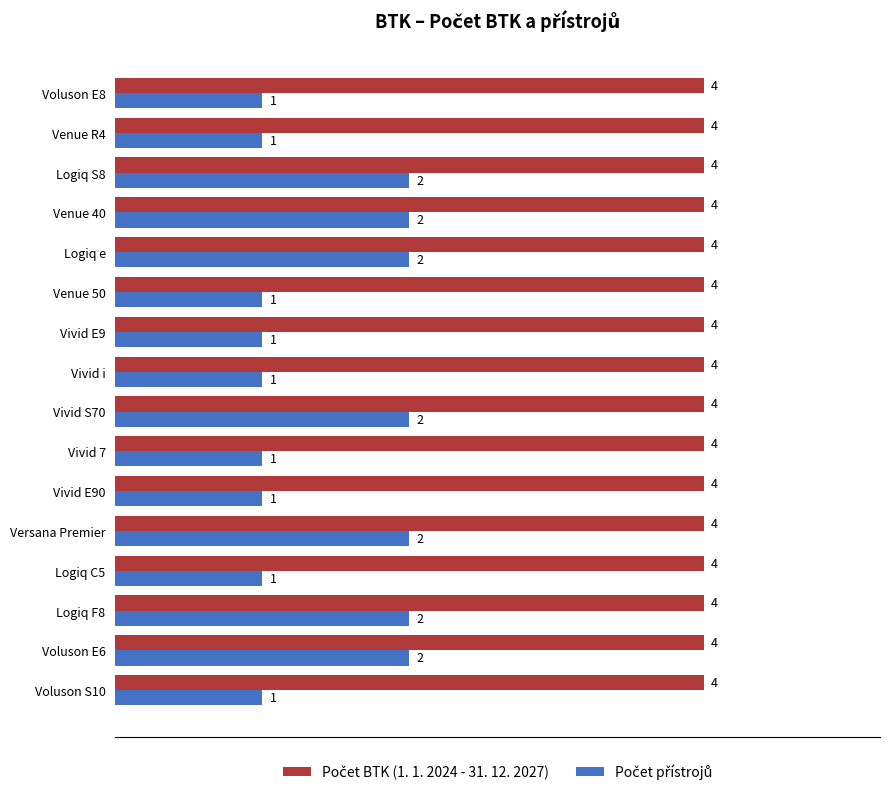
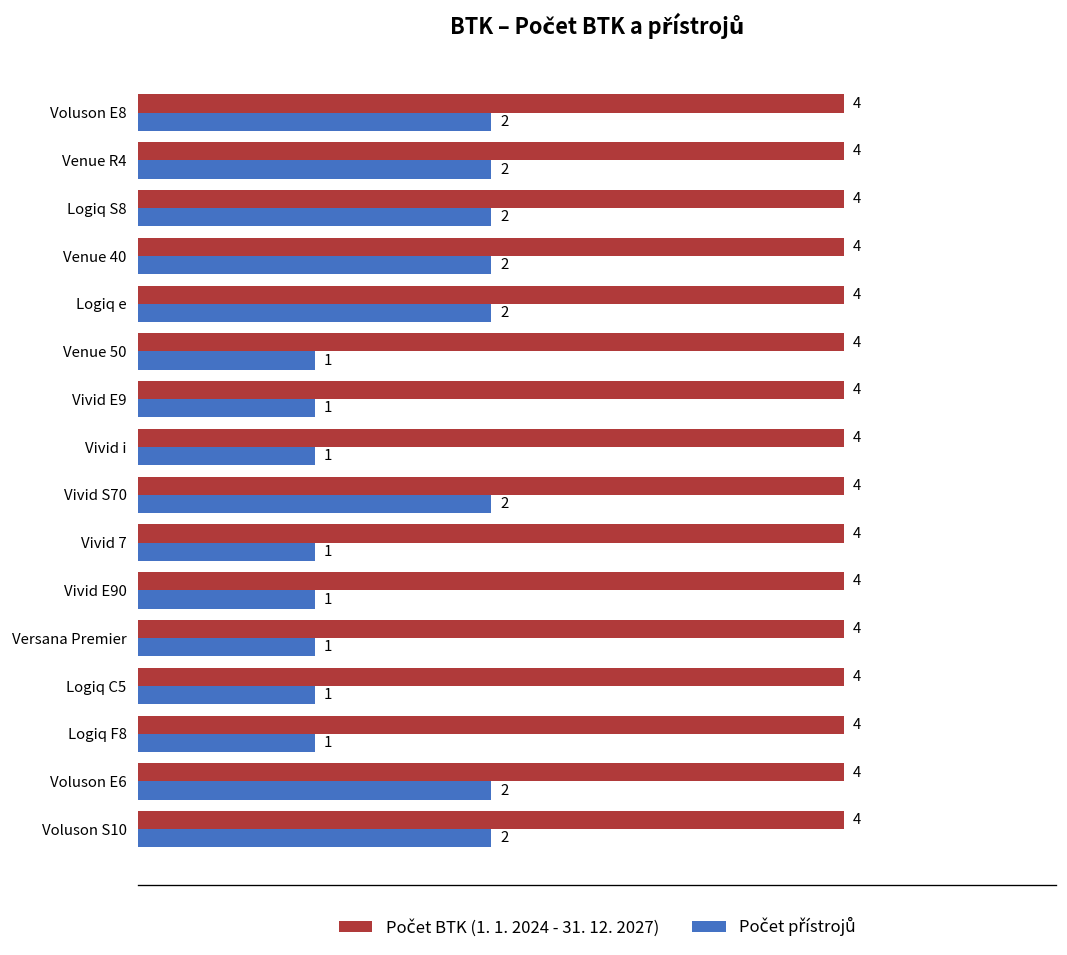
  {
    "Počet BTK (1. 1. 2024 - 31. 12. 2027)": {
      "Voluson E8": 4,
      "Venue R4": 4,
      "Logiq S8": 4,
      "Venue 40": 4,
      "Logiq e": 4,
      "Venue 50": 4,
      "Vivid E9": 4,
      "Vivid i": 4,
      "Vivid S70": 4,
      "Vivid 7": 4,
      "Vivid E90": 4,
      "Versana Premier": 4,
      "Logiq C5": 4,
      "Logiq F8": 4,
      "Voluson E6": 4,
      "Voluson S10": 4
    },
    "Počet přístrojů": {
-     "Voluson E8": 1,
-     "Venue R4": 1,
+     "Voluson E8": 2,
+     "Venue R4": 2,
      "Logiq S8": 2,
      "Venue 40": 2,
      "Logiq e": 2,
      "Venue 50": 1,
      "Vivid E9": 1,
      "Vivid i": 1,
      "Vivid S70": 2,
      "Vivid 7": 1,
      "Vivid E90": 1,
-     "Versana Premier": 2,
+     "Versana Premier": 1,
      "Logiq C5": 1,
-     "Logiq F8": 2,
+     "Logiq F8": 1,
      "Voluson E6": 2,
-     "Voluson S10": 1
+     "Voluson S10": 2
    }
  }
